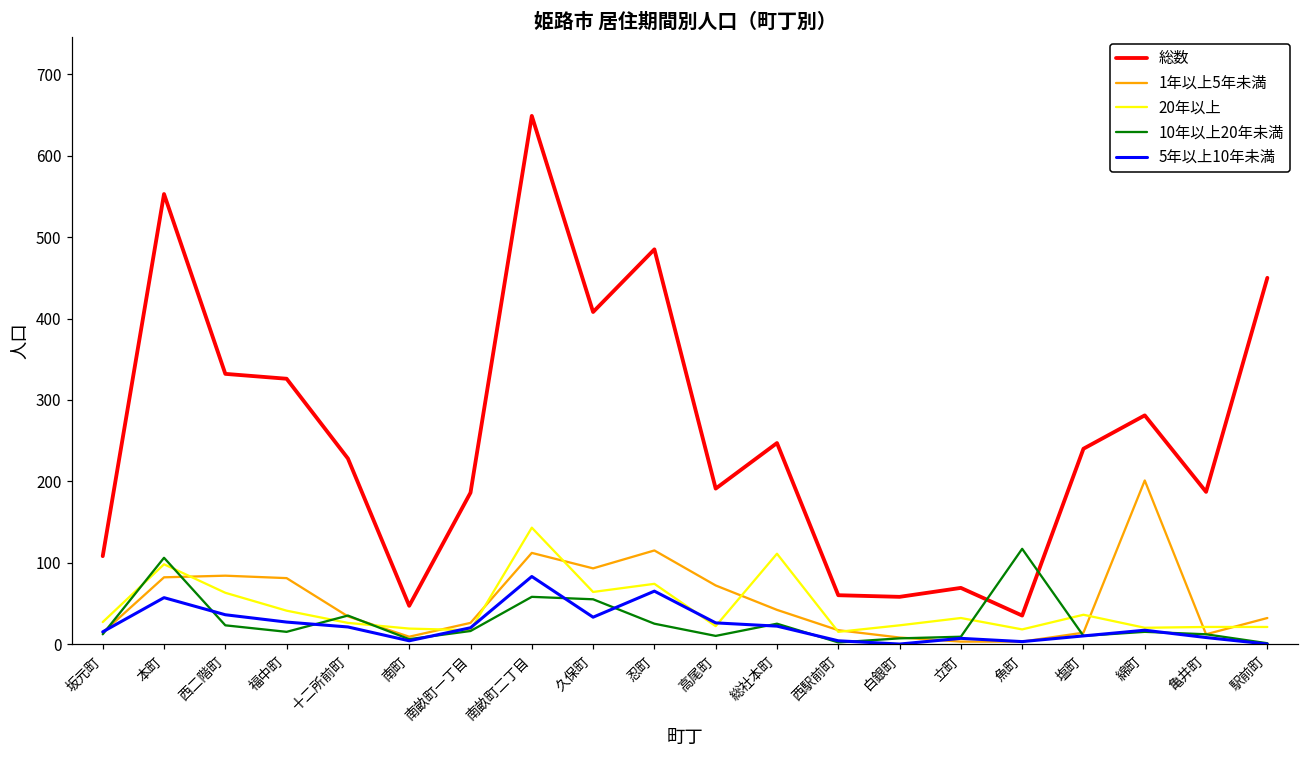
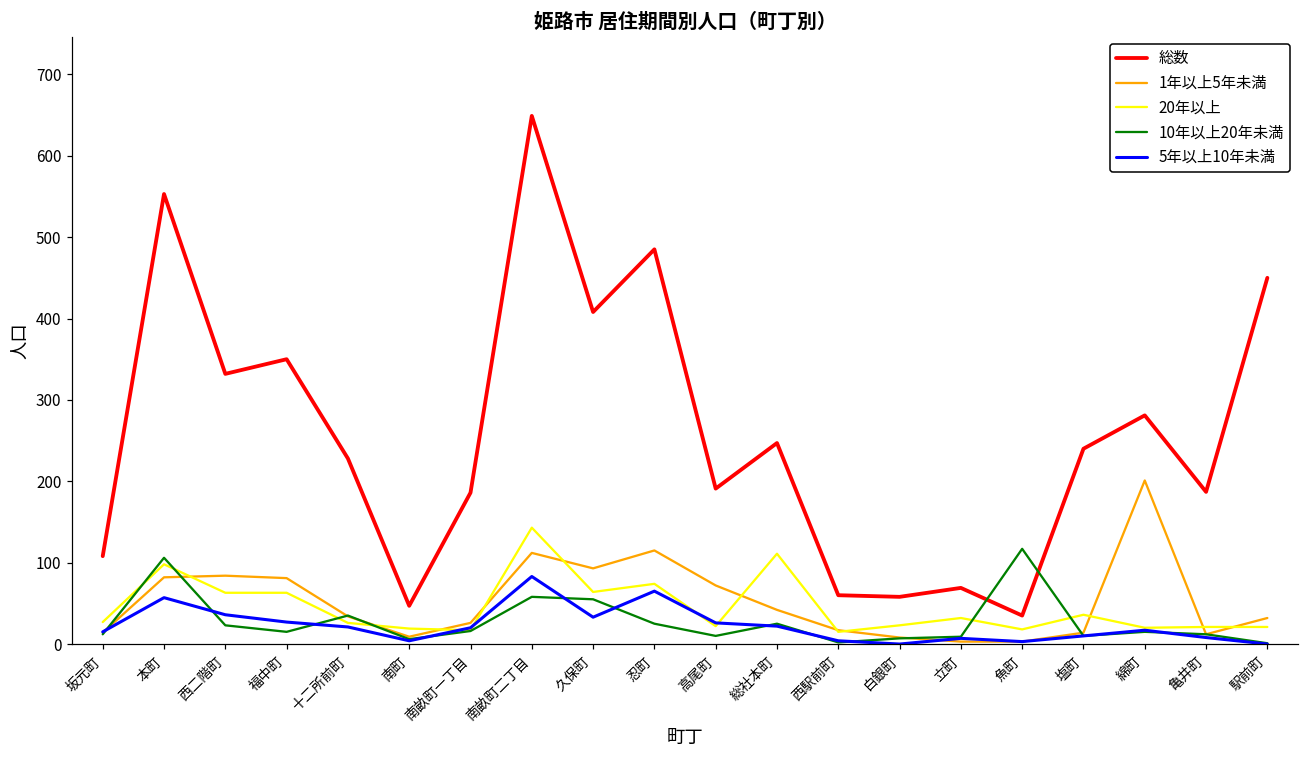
  {
    "総数": {
      "坂元町": 110,
      "本町": 550,
      "西二階町": 330,
-     "福中町": 330,
+     "福中町": 350,
      "十二所前町": 230,
      "南町": 50,
      "南畝町一丁目": 190,
      "南畝町二丁目": 650,
      "久保町": 410,
      "忍町": 490,
      "高尾町": 190,
      "総社本町": 250,
      "西駅前町": 60,
      "白銀町": 60,
      "立町": 70,
      "魚町": 40,
      "塩町": 240,
      "綿町": 280,
      "亀井町": 190,
      "駅前町": 450
    },
    "1年以上5年未満": {
      "本町": 80,
      "西二階町": 80,
      "福中町": 80,
      "南畝町一丁目": 30,
      "南畝町二丁目": 110,
      "久保町": 90,
      "忍町": 120,
      "高尾町": 70,
      "総社本町": 40,
      "立町": 0,
      "塩町": 10,
      "綿町": 200,
      "駅前町": 30
    },
    "20年以上": {
      "坂元町": 30,
      "本町": 100,
      "西二階町": 60,
-     "福中町": 40,
+     "福中町": 60,
      "十二所前町": 30,
      "南町": 20,
      "南畝町二丁目": 140,
      "久保町": 60,
      "忍町": 70,
      "高尾町": 20,
      "総社本町": 110,
      "白銀町": 20,
      "立町": 30,
      "魚町": 20,
      "塩町": 40,
      "亀井町": 20,
      "駅前町": 20
    },
    "10年以上20年未満": {
      "本町": 110,
      "西二階町": 20,
      "福中町": 20,
      "南畝町二丁目": 60,
      "久保町": 60,
      "忍町": 30,
      "高尾町": 10,
      "魚町": 120
    },
    "5年以上10年未満": {
      "本町": 60,
      "西二階町": 40,
      "福中町": 30,
      "十二所前町": 20,
      "南畝町二丁目": 80,
      "久保町": 30,
      "忍町": 70,
      "高尾町": 30,
      "白銀町": 0,
      "亀井町": 10
    }
  }
